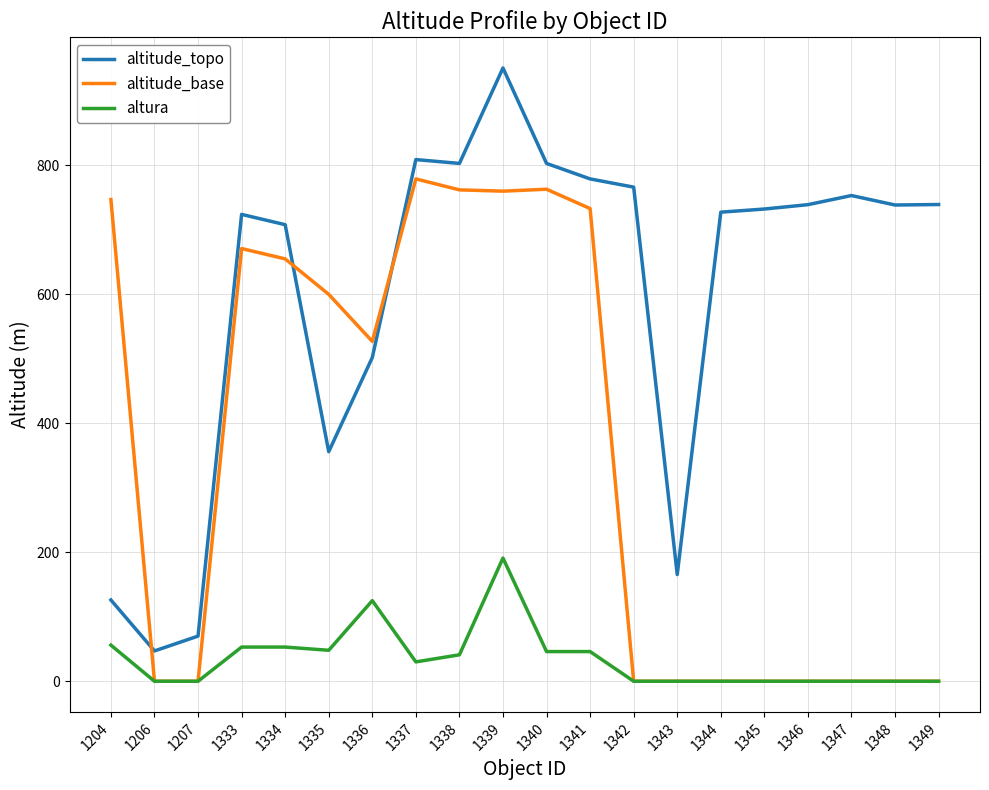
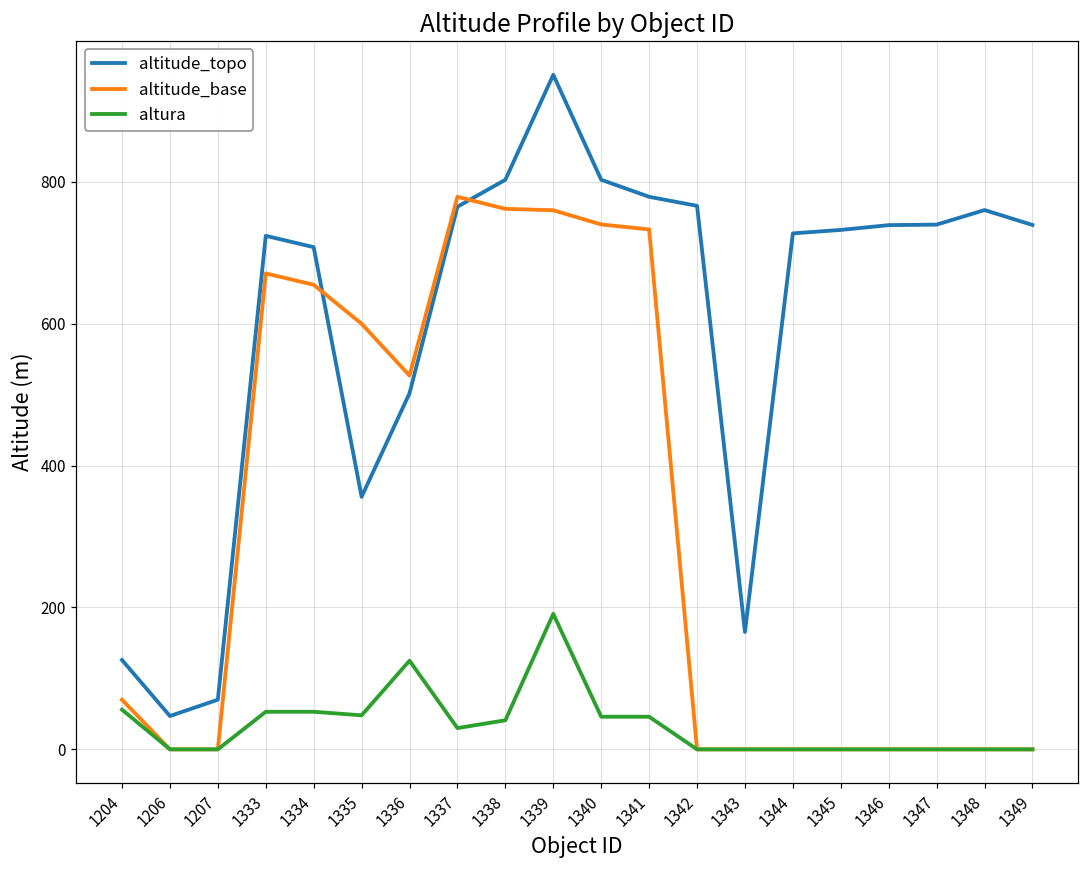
  {
    "altitude_topo": {
      "1204": 130,
      "1206": 50,
      "1207": 70,
      "1333": 720,
      "1334": 710,
      "1335": 360,
      "1336": 500,
-     "1337": 810,
+     "1337": 770,
      "1338": 800,
      "1339": 950,
      "1340": 800,
      "1341": 780,
      "1342": 770,
      "1343": 170,
      "1344": 730,
      "1345": 730,
      "1346": 740,
-     "1347": 750,
-     "1348": 740,
+     "1347": 740,
+     "1348": 760,
      "1349": 740
    },
    "altitude_base": {
-     "1204": 750,
+     "1204": 70,
      "1333": 670,
      "1334": 660,
      "1335": 600,
      "1336": 530,
      "1337": 780,
      "1338": 760,
      "1339": 760,
-     "1340": 760,
+     "1340": 740,
      "1341": 730
    },
    "altura": {
      "1204": 60,
      "1333": 50,
      "1334": 50,
      "1335": 50,
      "1336": 130,
      "1337": 30,
      "1338": 40,
      "1339": 190,
      "1340": 50,
      "1341": 50
    }
  }
